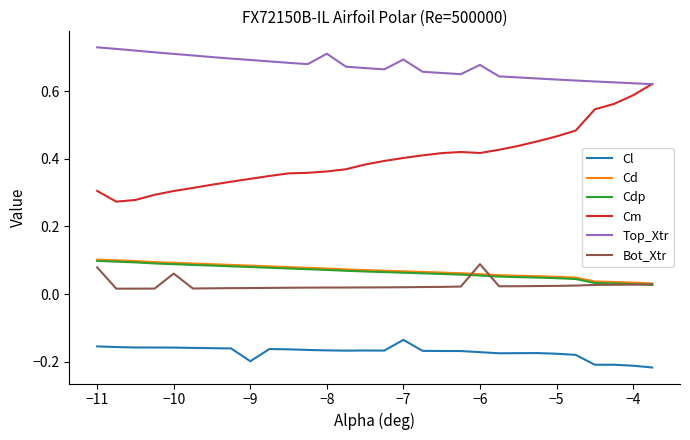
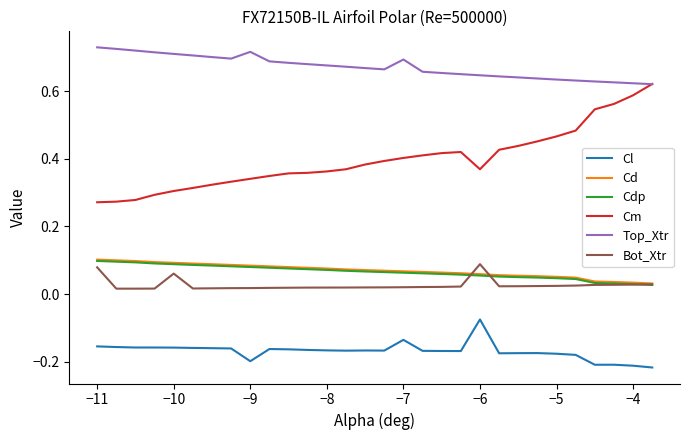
  {
    "Cl": {
      "−11": -0.15,
      "−10": -0.16,
      "−9": -0.20,
      "−8": -0.17,
      "−7": -0.14,
-     "−6": -0.17,
+     "−6": -0.08,
      "−5": -0.18,
      "−4": -0.21
    },
    "Cm": {
-     "−11": 0.31,
+     "−11": 0.27,
      "−10": 0.30,
      "−9": 0.34,
      "−8": 0.36,
      "−7": 0.40,
-     "−6": 0.42,
+     "−6": 0.37,
      "−5": 0.47,
      "−4": 0.59
    },
    "Top_Xtr": {
      "−11": 0.73,
      "−10": 0.71,
-     "−9": 0.69,
-     "−8": 0.71,
+     "−9": 0.72,
+     "−8": 0.68,
      "−7": 0.69,
-     "−6": 0.68,
+     "−6": 0.65,
      "−5": 0.63,
      "−4": 0.62
    },
    "Bot_Xtr": {
      "−11": 0.08,
      "−10": 0.06,
      "−9": 0.02,
      "−8": 0.02,
      "−7": 0.02,
      "−6": 0.09,
      "−5": 0.02
    }
  }
